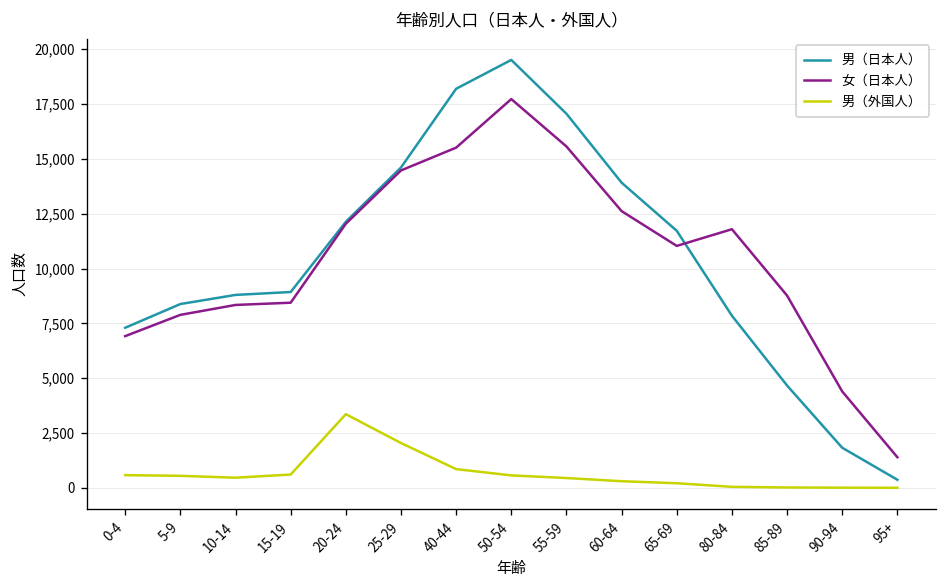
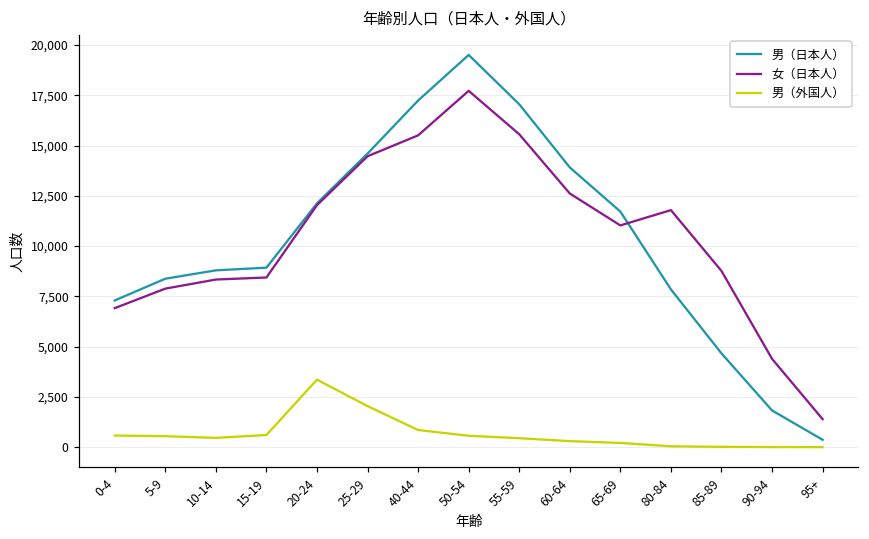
  {
    "男（日本人）": {
      "0-4": "7,300",
      "5-9": "8,400",
      "10-14": "8,800",
      "15-19": "8,900",
-     "40-44": "18,200",
+     "40-44": "17,200",
      "50-54": "19,500",
      "55-59": "17,100",
      "60-64": "13,900",
      "65-69": "11,700",
      "80-84": "7,800",
      "85-89": "4,700",
      "90-94": "1,800",
      "95+": "400"
    },
    "女（日本人）": {
      "0-4": "6,900",
      "5-9": "7,900",
      "10-14": "8,300",
      "15-19": "8,400",
      "40-44": "15,500",
      "50-54": "17,700",
      "55-59": "15,600",
      "60-64": "12,600",
      "65-69": "11,000",
      "80-84": "11,800",
      "85-89": "8,800",
      "90-94": "4,400",
      "95+": "1,400"
    },
    "男（外国人）": {
      "0-4": "600",
      "5-9": "500",
      "10-14": "500",
      "15-19": "600",
      "20-24": "3,400",
      "25-29": "2,000",
      "40-44": "900",
      "50-54": "600",
      "55-59": "400",
      "60-64": "300",
      "65-69": "200",
      "80-84": "0",
      "85-89": "0",
      "90-94": "0",
      "95+": "0"
    }
  }
